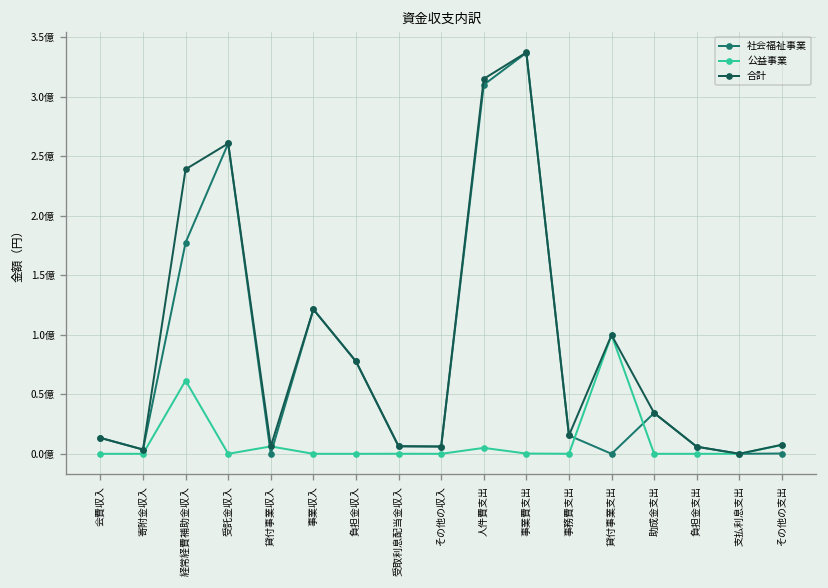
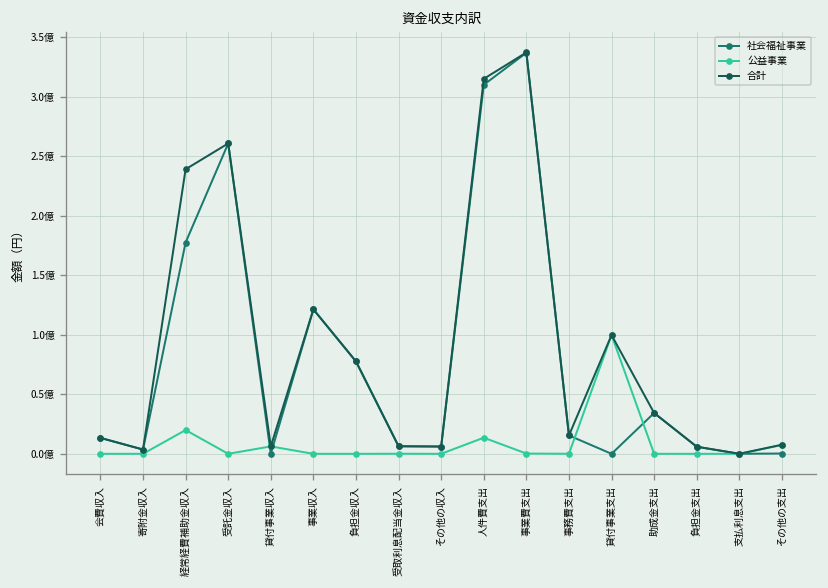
  {
    "公益事業": {
      "会費収入": "0.0億",
      "寄附金収入": "0.0億",
-     "経常経費補助金収入": "0.6億",
+     "経常経費補助金収入": "0.2億",
      "受託金収入": "0.0億",
      "事業収入": "0.0億",
      "負担金収入": "0.0億",
      "受取利息配当金収入": "0.0億",
      "その他の収入": "0.0億",
-     "人件費支出": "0.0億",
+     "人件費支出": "0.1億",
      "事業費支出": "0.0億",
      "事務費支出": "0.0億",
      "助成金支出": "0.0億",
      "負担金支出": "0.0億"
    }
  }
